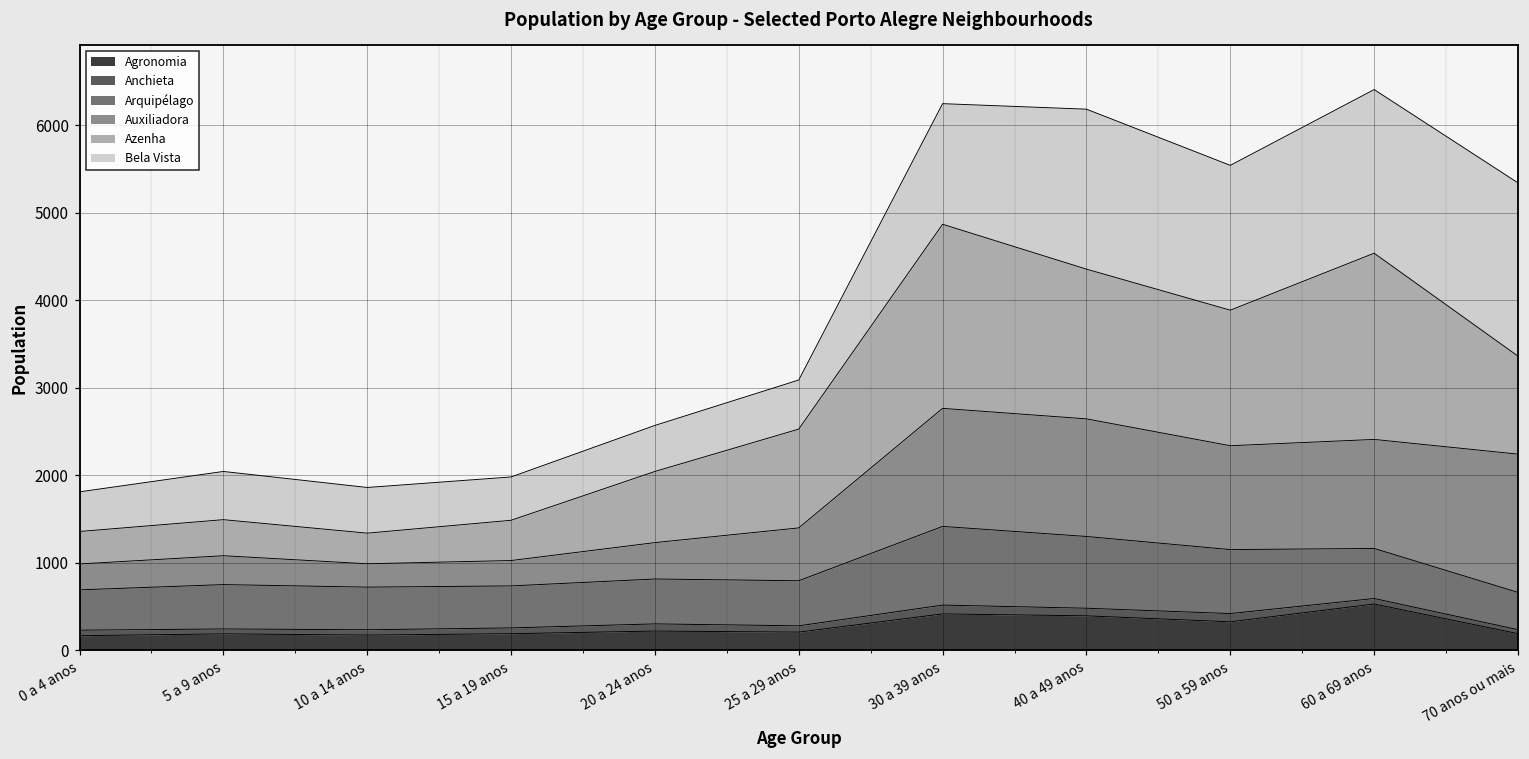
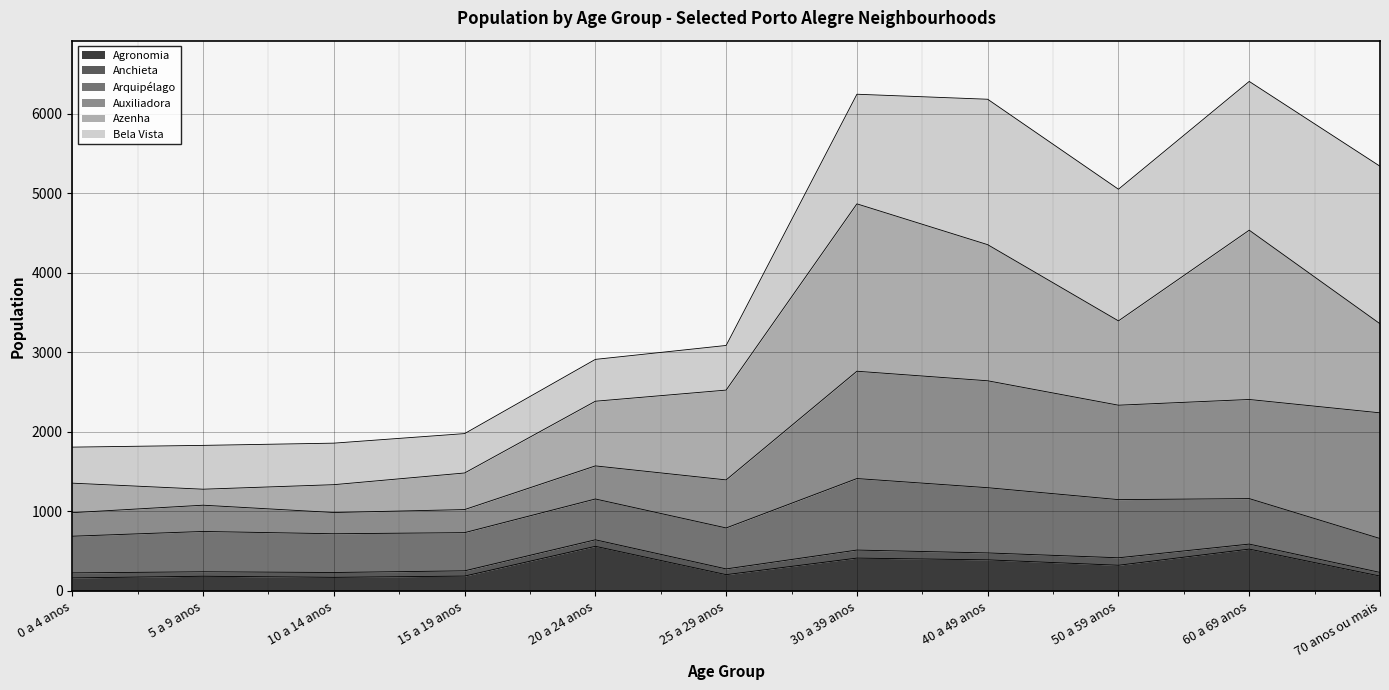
  {
    "Agronomia": {
      "0 a 4 anos": 200,
      "5 a 9 anos": 200,
      "10 a 14 anos": 200,
      "15 a 19 anos": 200,
-     "20 a 24 anos": 200,
+     "20 a 24 anos": 600,
      "25 a 29 anos": 200,
      "30 a 39 anos": 400,
      "40 a 49 anos": 400,
      "50 a 59 anos": 300,
      "60 a 69 anos": 500,
      "70 anos ou mais": 200
    },
    "Azenha": {
      "0 a 4 anos": 400,
-     "5 a 9 anos": 400,
+     "5 a 9 anos": 200,
      "10 a 14 anos": 400,
      "15 a 19 anos": 500,
      "20 a 24 anos": 800,
      "25 a 29 anos": 1100,
      "30 a 39 anos": 2100,
      "40 a 49 anos": 1700,
-     "50 a 59 anos": 1500,
+     "50 a 59 anos": 1100,
      "60 a 69 anos": 2100,
      "70 anos ou mais": 1100
    },
    "Bela Vista": {
      "0 a 4 anos": 500,
      "5 a 9 anos": 600,
      "10 a 14 anos": 500,
      "15 a 19 anos": 500,
      "20 a 24 anos": 500,
      "25 a 29 anos": 600,
      "30 a 39 anos": 1400,
      "40 a 49 anos": 1800,
      "50 a 59 anos": 1700,
      "60 a 69 anos": 1900,
      "70 anos ou mais": 2000
    }
  }
